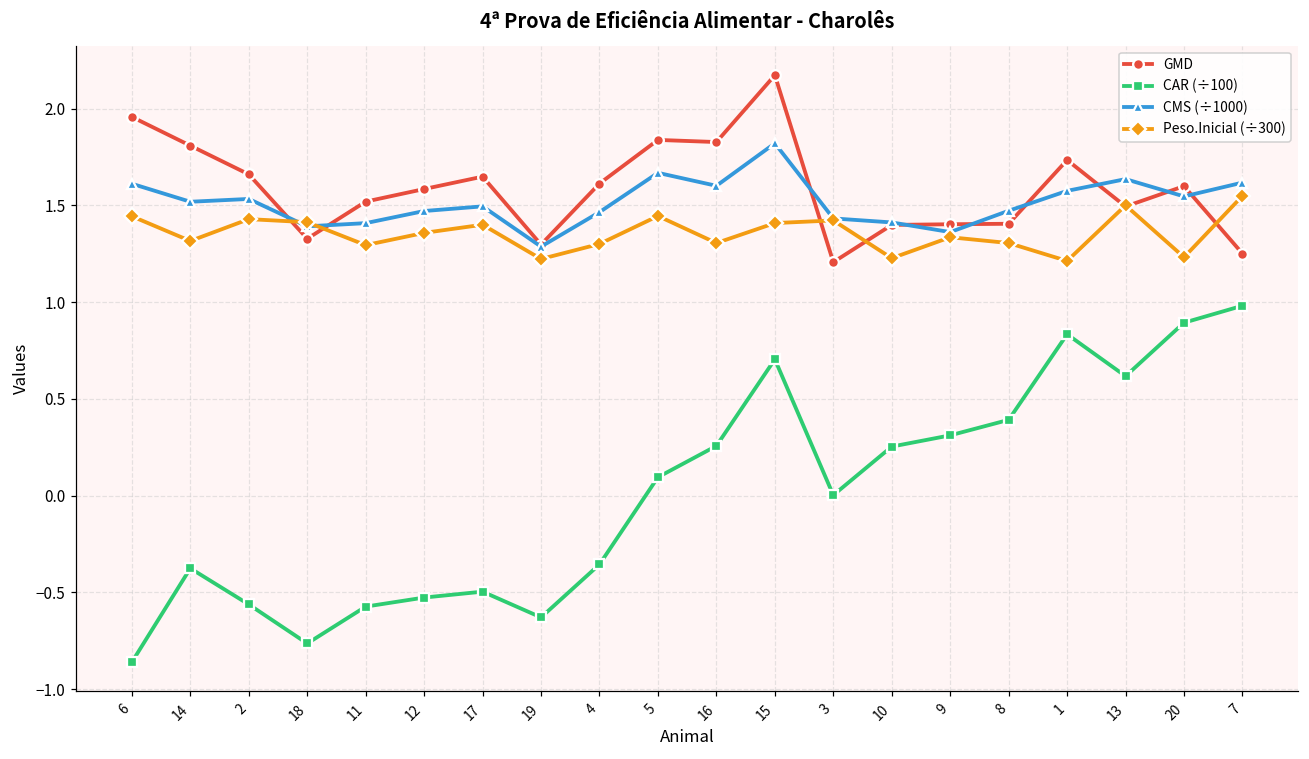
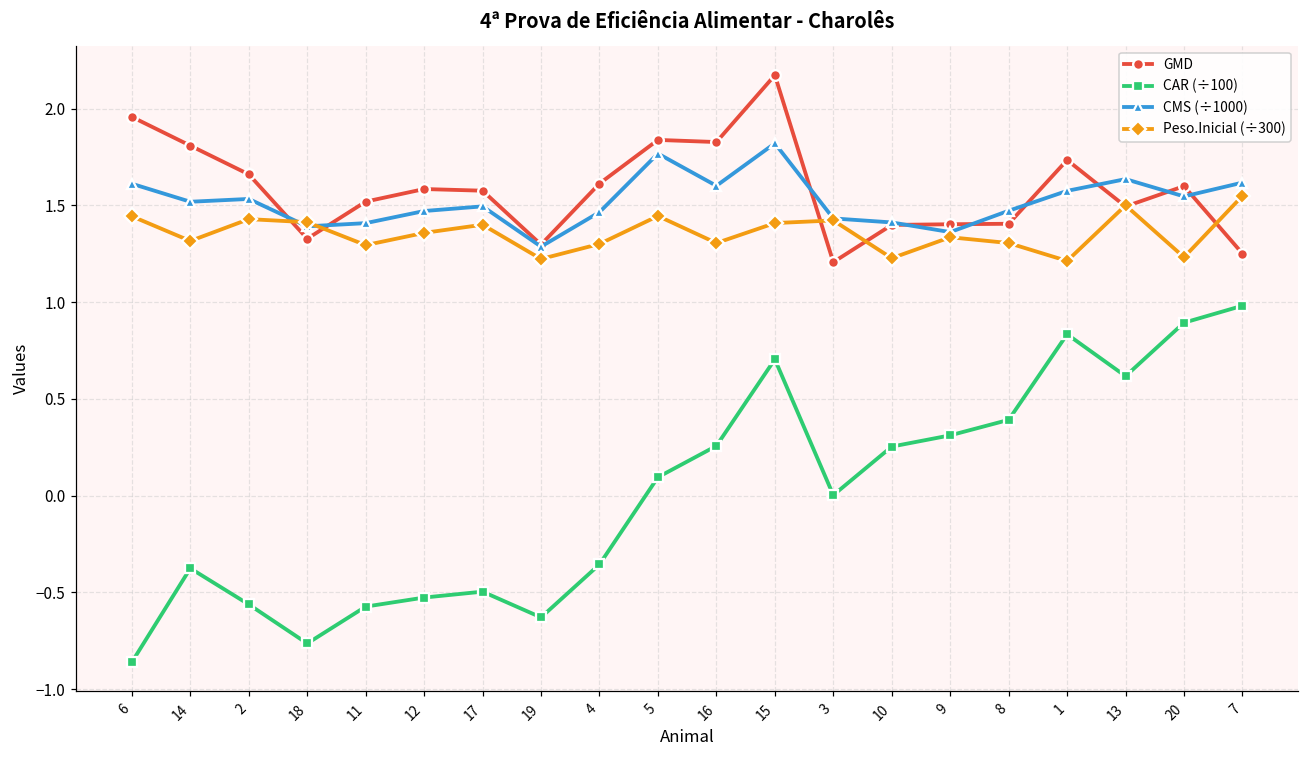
  {
    "GMD": {
      "6": 1.96,
      "14": 1.81,
      "2": 1.66,
      "18": 1.33,
      "11": 1.52,
      "12": 1.58,
-     "17": 1.65,
+     "17": 1.58,
      "4": 1.61,
      "5": 1.84,
      "16": 1.83,
      "15": 2.17,
      "3": 1.21,
      "9": 1.40,
      "8": 1.40,
      "1": 1.73,
      "20": 1.60,
      "7": 1.25
    },
    "CAR (÷100)": {
      "6": -0.86,
      "14": -0.38,
      "2": -0.56,
      "18": -0.76,
      "11": -0.57,
      "12": -0.53,
      "17": -0.50,
      "19": -0.63,
      "4": -0.36,
      "5": 0.09,
      "16": 0.26,
      "15": 0.70,
      "3": 0.00,
      "10": 0.25,
      "9": 0.31,
      "8": 0.39,
      "1": 0.83,
      "13": 0.62,
      "20": 0.89,
      "7": 0.98
    },
    "CMS (÷1000)": {
      "6": 1.61,
      "14": 1.52,
      "2": 1.53,
      "18": 1.39,
      "11": 1.41,
      "12": 1.47,
      "17": 1.49,
      "4": 1.46,
-     "5": 1.67,
+     "5": 1.77,
      "16": 1.60,
      "15": 1.82,
      "9": 1.36,
      "8": 1.47,
      "1": 1.57,
      "13": 1.64,
      "20": 1.55,
      "7": 1.62
    },
    "Peso.Inicial (÷300)": {
      "6": 1.44,
      "14": 1.32,
      "2": 1.43,
      "18": 1.41,
      "11": 1.29,
      "12": 1.36,
      "17": 1.40,
      "19": 1.22,
      "4": 1.30,
      "5": 1.44,
      "16": 1.30,
      "15": 1.41,
      "10": 1.23,
      "9": 1.33,
      "8": 1.30,
      "1": 1.21,
      "20": 1.23,
      "7": 1.55
    }
  }
